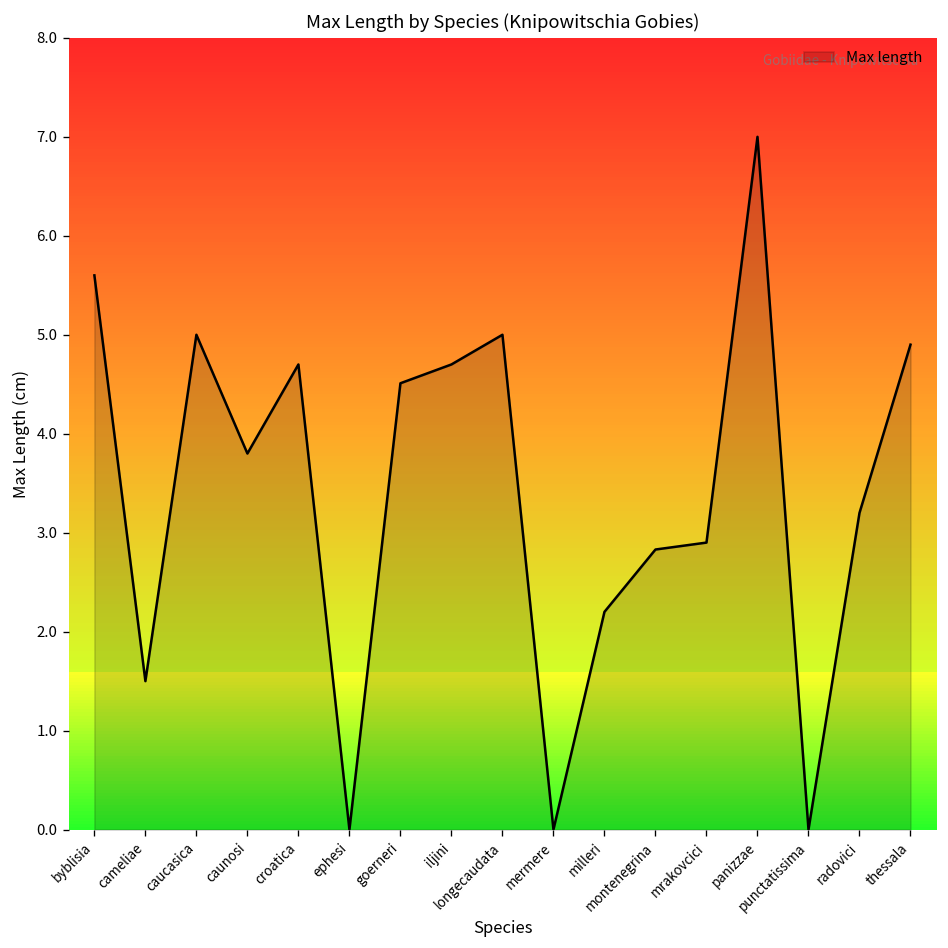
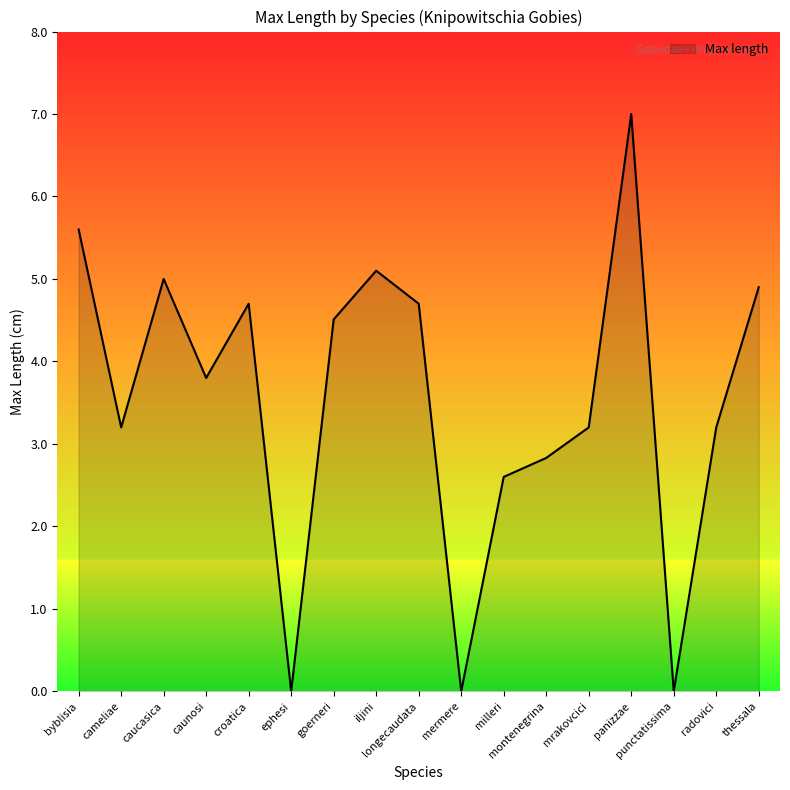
  {
    "byblisia": 5.6,
-   "cameliae": 1.5,
+   "cameliae": 3.2,
    "caucasica": 5.0,
    "caunosi": 3.8,
    "croatica": 4.7,
    "ephesi": 0.0,
    "goerneri": 4.5,
-   "iljini": 4.7,
-   "longecaudata": 5.0,
+   "iljini": 5.1,
+   "longecaudata": 4.7,
    "mermere": 0.0,
-   "milleri": 2.2,
+   "milleri": 2.6,
    "montenegrina": 2.8,
-   "mrakovcici": 2.9,
+   "mrakovcici": 3.2,
    "panizzae": 7.0,
    "punctatissima": 0.0,
    "radovici": 3.2,
    "thessala": 4.9
  }
